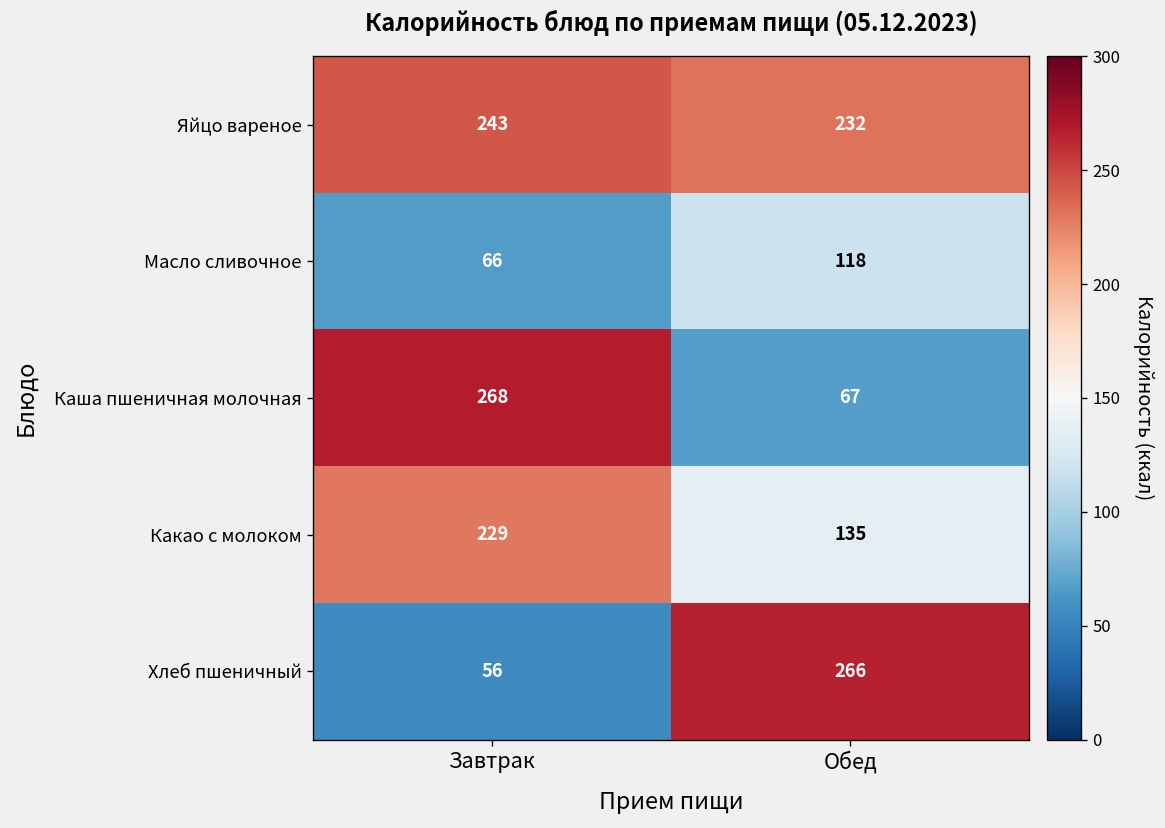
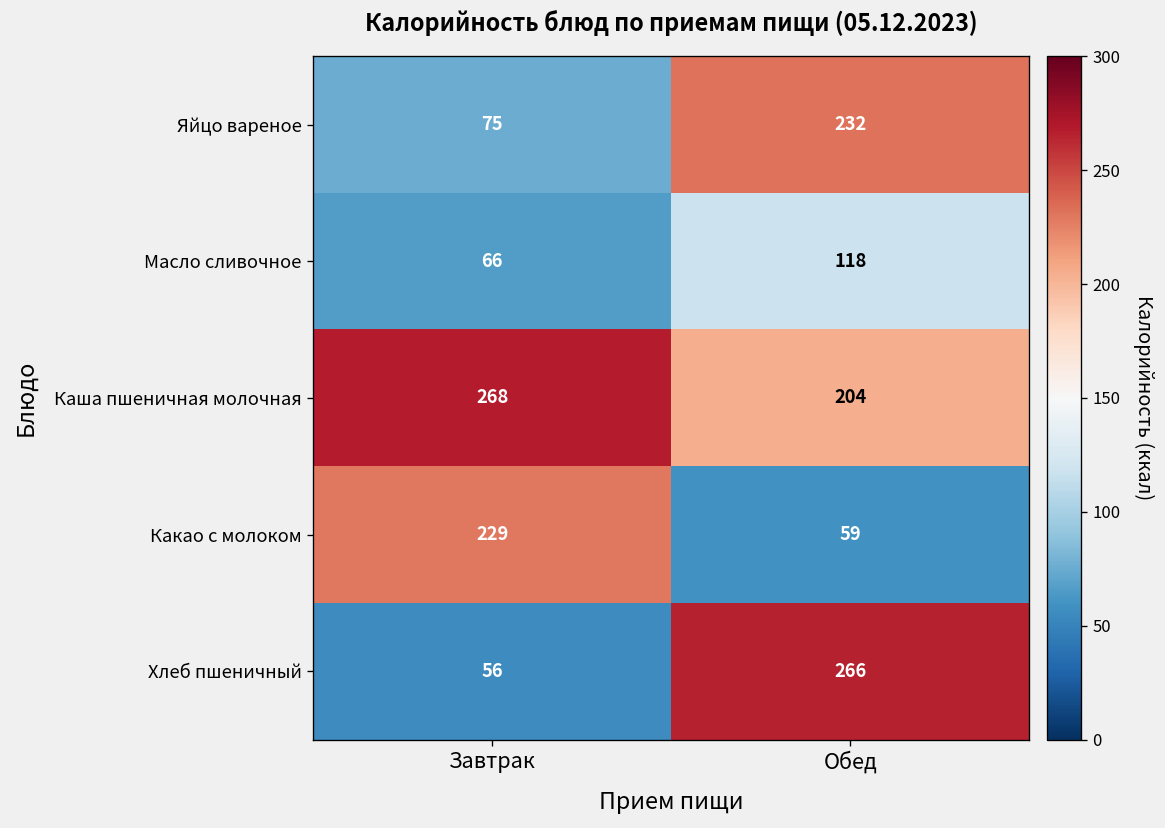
  {
    "Яйцо вареное": {
-     "Завтрак": 243,
+     "Завтрак": 75,
      "Обед": 232
    },
    "Масло сливочное": {
      "Завтрак": 66,
      "Обед": 118
    },
    "Каша пшеничная молочная": {
      "Завтрак": 268,
-     "Обед": 67
+     "Обед": 204
    },
    "Какао с молоком": {
      "Завтрак": 229,
-     "Обед": 135
+     "Обед": 59
    },
    "Хлеб пшеничный": {
      "Завтрак": 56,
      "Обед": 266
    }
  }
